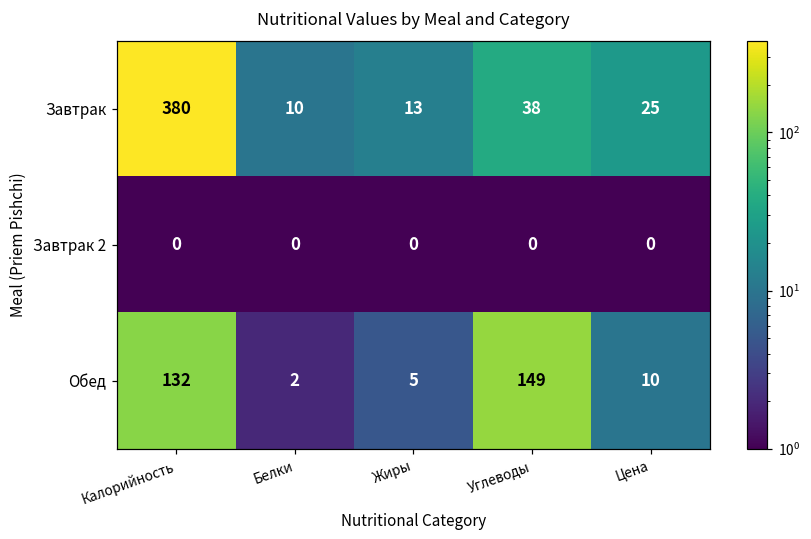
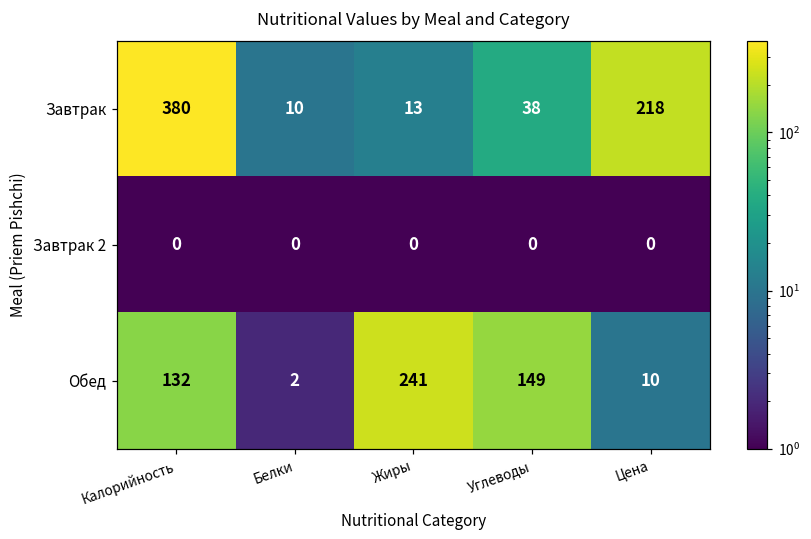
  {
    "Завтрак": {
      "Калорийность": 380,
      "Белки": 10,
      "Жиры": 13,
      "Углеводы": 38,
-     "Цена": 25
+     "Цена": 218
    },
    "Завтрак 2": {
      "Калорийность": 0,
      "Белки": 0,
      "Жиры": 0,
      "Углеводы": 0,
      "Цена": 0
    },
    "Обед": {
      "Калорийность": 132,
      "Белки": 2,
-     "Жиры": 5,
+     "Жиры": 241,
      "Углеводы": 149,
      "Цена": 10
    }
  }
